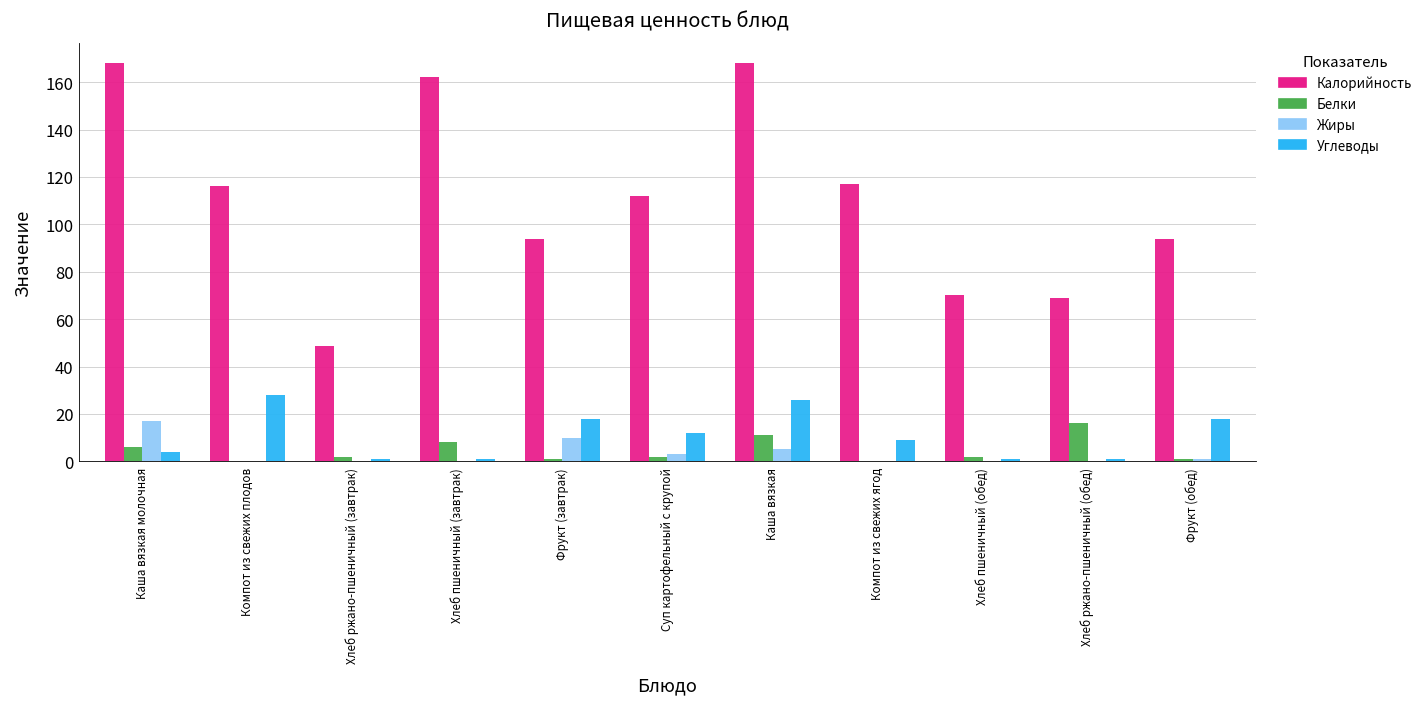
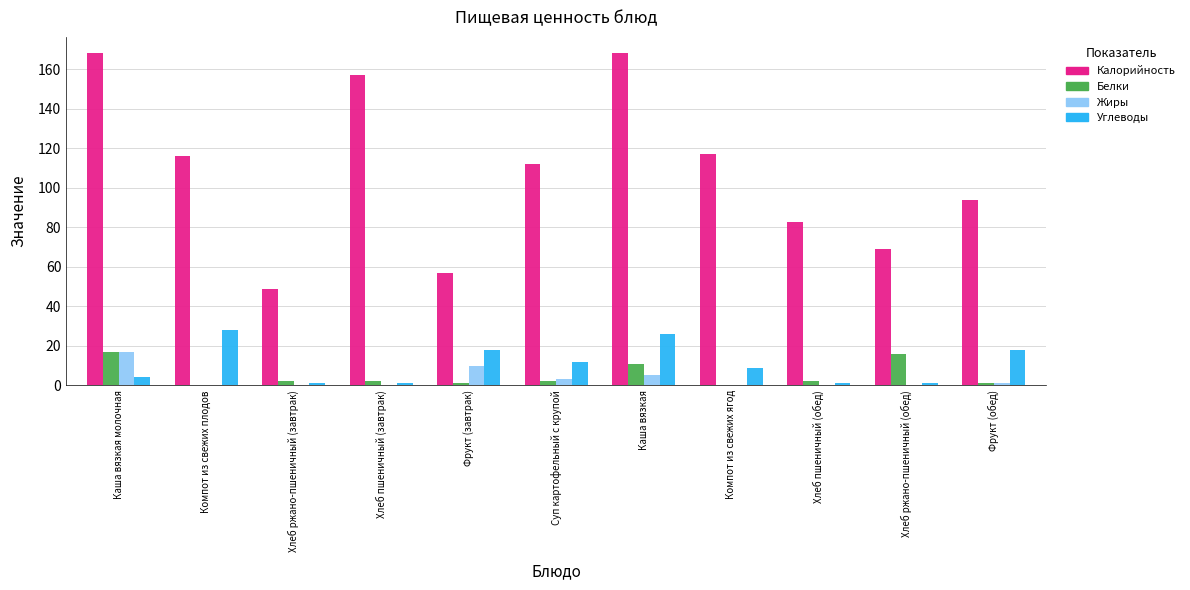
  {
    "Калорийность": {
      "Каша вязкая молочная": 168,
      "Компот из свежих плодов": 116,
      "Хлеб ржано-пшеничный (завтрак)": 49,
-     "Хлеб пшеничный (завтрак)": 162,
-     "Фрукт (завтрак)": 94,
+     "Хлеб пшеничный (завтрак)": 157,
+     "Фрукт (завтрак)": 57,
      "Суп картофельный с крупой": 112,
      "Каша вязкая": 168,
      "Компот из свежих ягод": 117,
-     "Хлеб пшеничный (обед)": 70,
+     "Хлеб пшеничный (обед)": 83,
      "Хлеб ржано-пшеничный (обед)": 69,
      "Фрукт (обед)": 94
    },
    "Белки": {
-     "Каша вязкая молочная": 6,
+     "Каша вязкая молочная": 17,
      "Компот из свежих плодов": 0,
      "Хлеб ржано-пшеничный (завтрак)": 2,
-     "Хлеб пшеничный (завтрак)": 8,
+     "Хлеб пшеничный (завтрак)": 2,
      "Суп картофельный с крупой": 2,
      "Каша вязкая": 11,
      "Компот из свежих ягод": 0,
      "Хлеб пшеничный (обед)": 2,
      "Хлеб ржано-пшеничный (обед)": 16
    },
    "Жиры": {
      "Каша вязкая молочная": 17,
      "Компот из свежих плодов": 0,
      "Хлеб ржано-пшеничный (завтрак)": 0,
      "Хлеб пшеничный (завтрак)": 0,
      "Фрукт (завтрак)": 10,
      "Суп картофельный с крупой": 3,
      "Каша вязкая": 5,
      "Компот из свежих ягод": 0,
      "Хлеб пшеничный (обед)": 0,
      "Хлеб ржано-пшеничный (обед)": 0
    },
    "Углеводы": {
      "Каша вязкая молочная": 4,
      "Компот из свежих плодов": 28,
      "Фрукт (завтрак)": 18,
      "Суп картофельный с крупой": 12,
      "Каша вязкая": 26,
      "Компот из свежих ягод": 9,
      "Фрукт (обед)": 18
    }
  }
